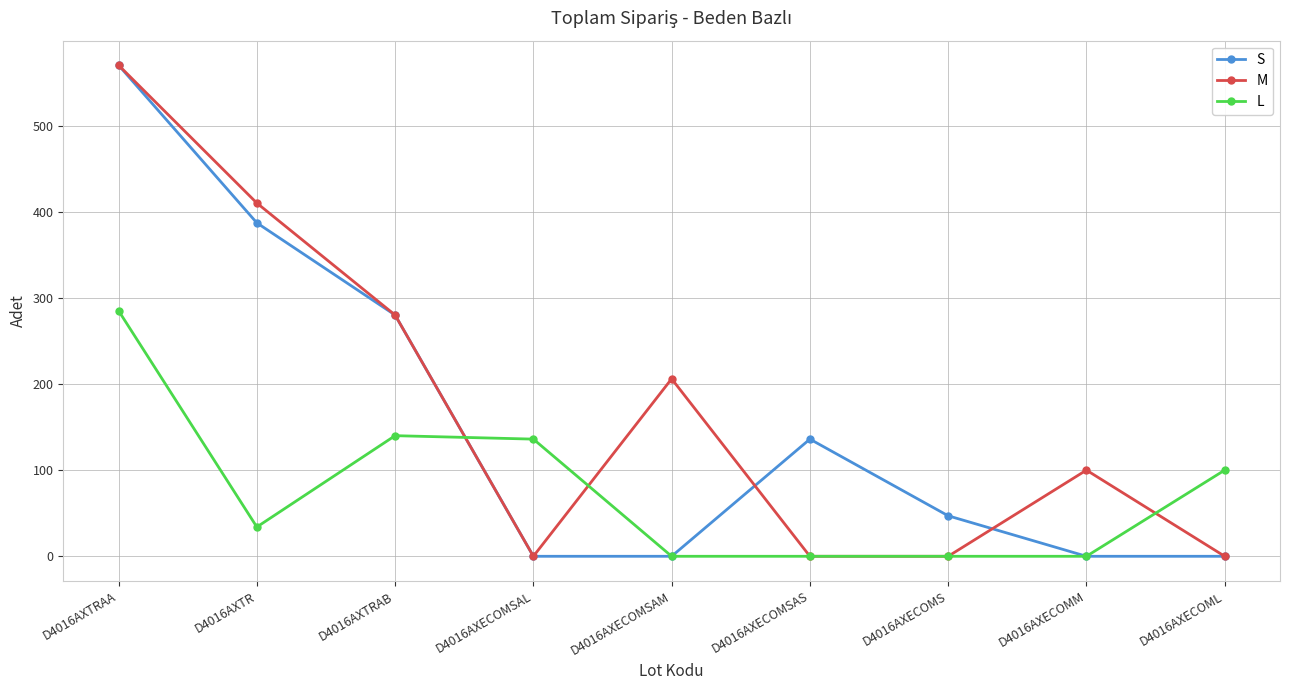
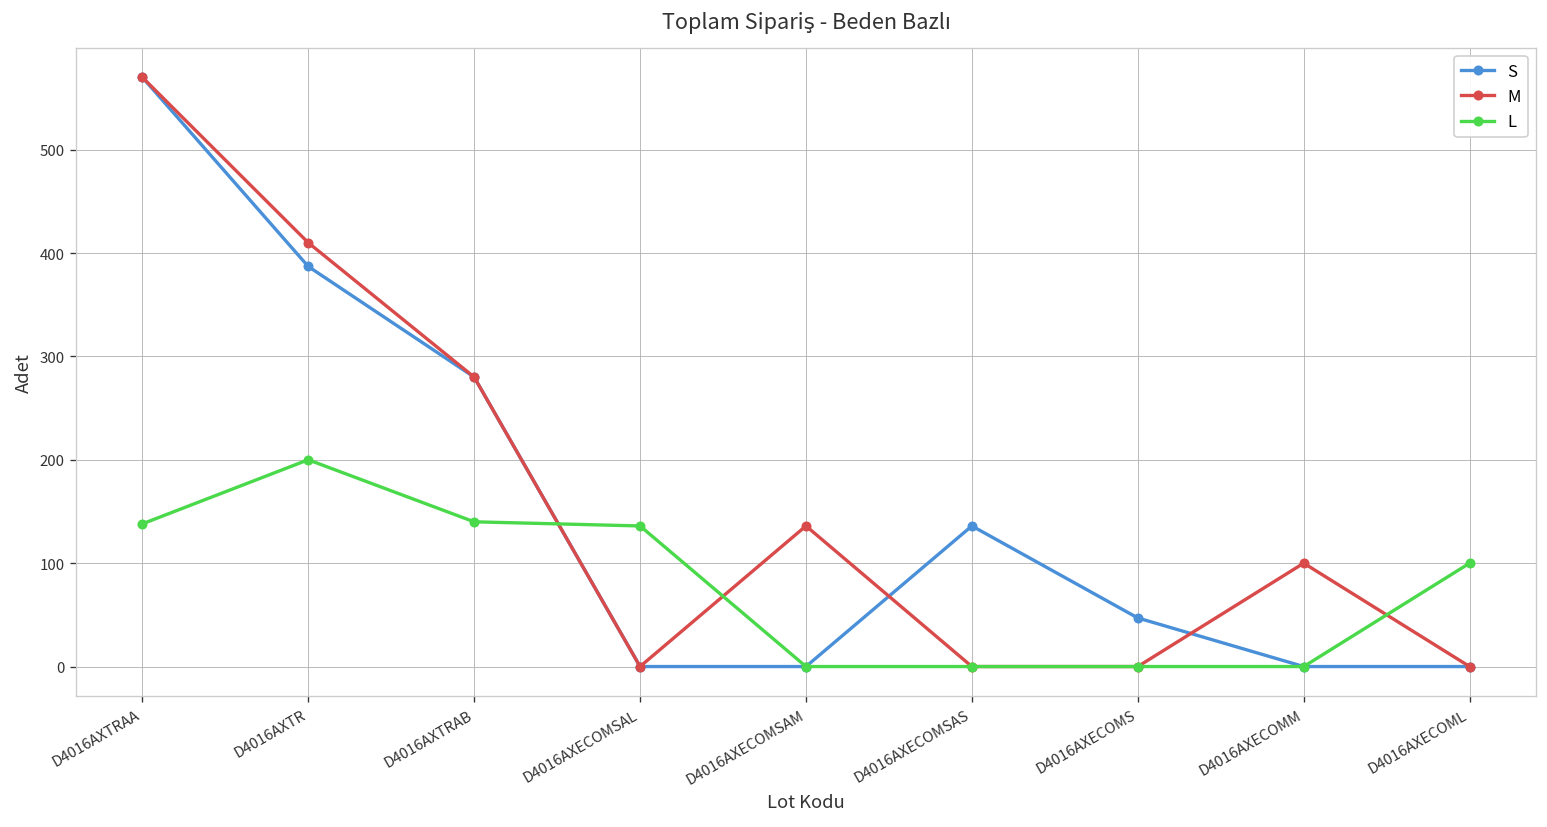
  {
    "S": {
      "D4016AXTR": 390,
      "D4016AXECOMSAS": 140,
      "D4016AXECOMS": 50
    },
    "M": {
      "D4016AXTR": 410,
-     "D4016AXECOMSAM": 210,
+     "D4016AXECOMSAM": 140,
      "D4016AXECOMM": 100
    },
    "L": {
-     "D4016AXTRAA": 290,
-     "D4016AXTR": 30,
+     "D4016AXTRAA": 140,
+     "D4016AXTR": 200,
      "D4016AXTRAB": 140,
      "D4016AXECOMSAL": 140,
      "D4016AXECOML": 100
    }
  }
